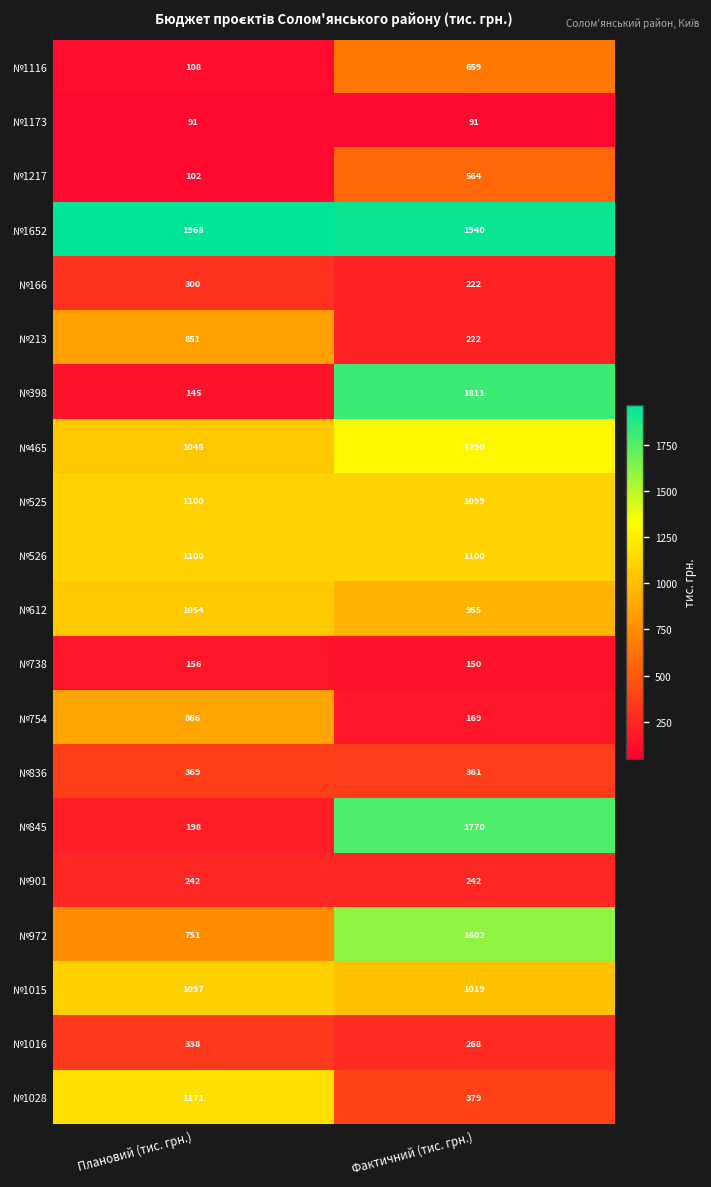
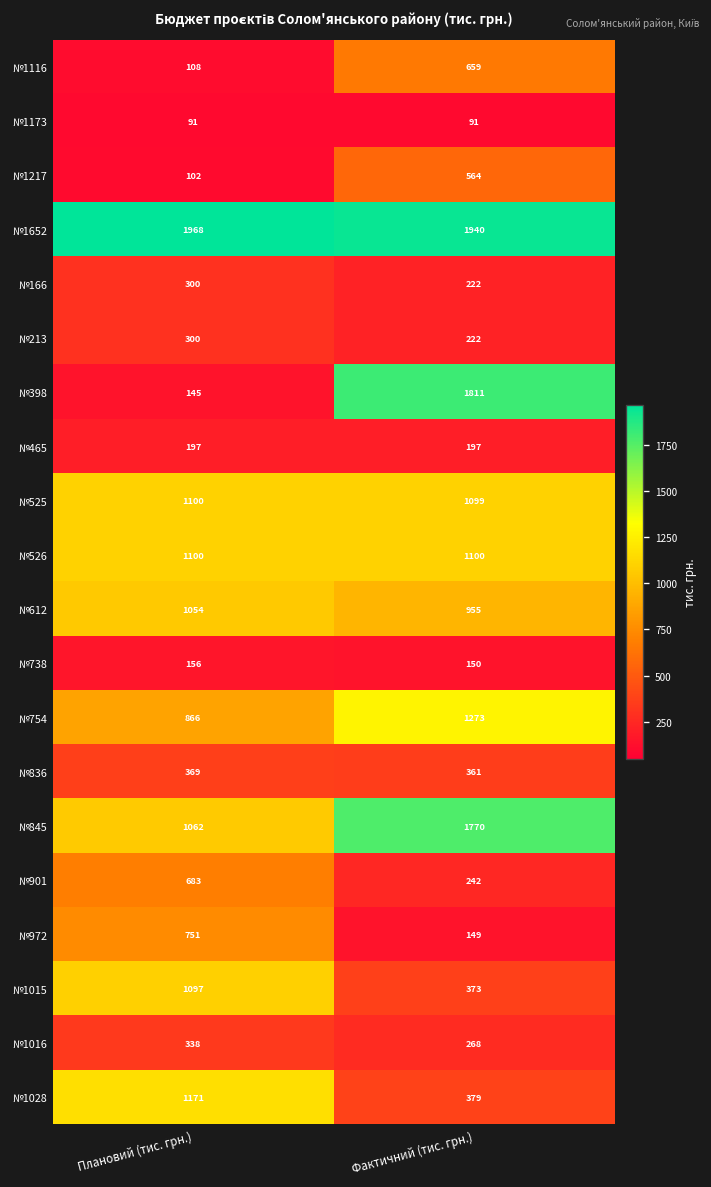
  {
    "№1116": {
      "Плановий (тис. грн.)": 108,
      "Фактичний (тис. грн.)": 659
    },
    "№1173": {
      "Плановий (тис. грн.)": 91,
      "Фактичний (тис. грн.)": 91
    },
    "№1217": {
      "Плановий (тис. грн.)": 102,
      "Фактичний (тис. грн.)": 564
    },
    "№1652": {
      "Плановий (тис. грн.)": 1968,
      "Фактичний (тис. грн.)": 1940
    },
    "№166": {
      "Плановий (тис. грн.)": 300,
      "Фактичний (тис. грн.)": 222
    },
    "№213": {
-     "Плановий (тис. грн.)": 851,
+     "Плановий (тис. грн.)": 300,
      "Фактичний (тис. грн.)": 222
    },
    "№398": {
      "Плановий (тис. грн.)": 145,
      "Фактичний (тис. грн.)": 1811
    },
    "№465": {
-     "Плановий (тис. грн.)": 1045,
-     "Фактичний (тис. грн.)": 1290
+     "Плановий (тис. грн.)": 197,
+     "Фактичний (тис. грн.)": 197
    },
    "№525": {
      "Плановий (тис. грн.)": 1100,
      "Фактичний (тис. грн.)": 1099
    },
    "№526": {
      "Плановий (тис. грн.)": 1100,
      "Фактичний (тис. грн.)": 1100
    },
    "№612": {
      "Плановий (тис. грн.)": 1054,
      "Фактичний (тис. грн.)": 955
    },
    "№738": {
      "Плановий (тис. грн.)": 156,
      "Фактичний (тис. грн.)": 150
    },
    "№754": {
      "Плановий (тис. грн.)": 866,
-     "Фактичний (тис. грн.)": 169
+     "Фактичний (тис. грн.)": 1273
    },
    "№836": {
      "Плановий (тис. грн.)": 369,
      "Фактичний (тис. грн.)": 361
    },
    "№845": {
-     "Плановий (тис. грн.)": 198,
+     "Плановий (тис. грн.)": 1062,
      "Фактичний (тис. грн.)": 1770
    },
    "№901": {
-     "Плановий (тис. грн.)": 242,
+     "Плановий (тис. грн.)": 683,
      "Фактичний (тис. грн.)": 242
    },
    "№972": {
      "Плановий (тис. грн.)": 751,
-     "Фактичний (тис. грн.)": 1602
+     "Фактичний (тис. грн.)": 149
    },
    "№1015": {
      "Плановий (тис. грн.)": 1097,
-     "Фактичний (тис. грн.)": 1019
+     "Фактичний (тис. грн.)": 373
    },
    "№1016": {
      "Плановий (тис. грн.)": 338,
      "Фактичний (тис. грн.)": 268
    },
    "№1028": {
      "Плановий (тис. грн.)": 1171,
      "Фактичний (тис. грн.)": 379
    }
  }
